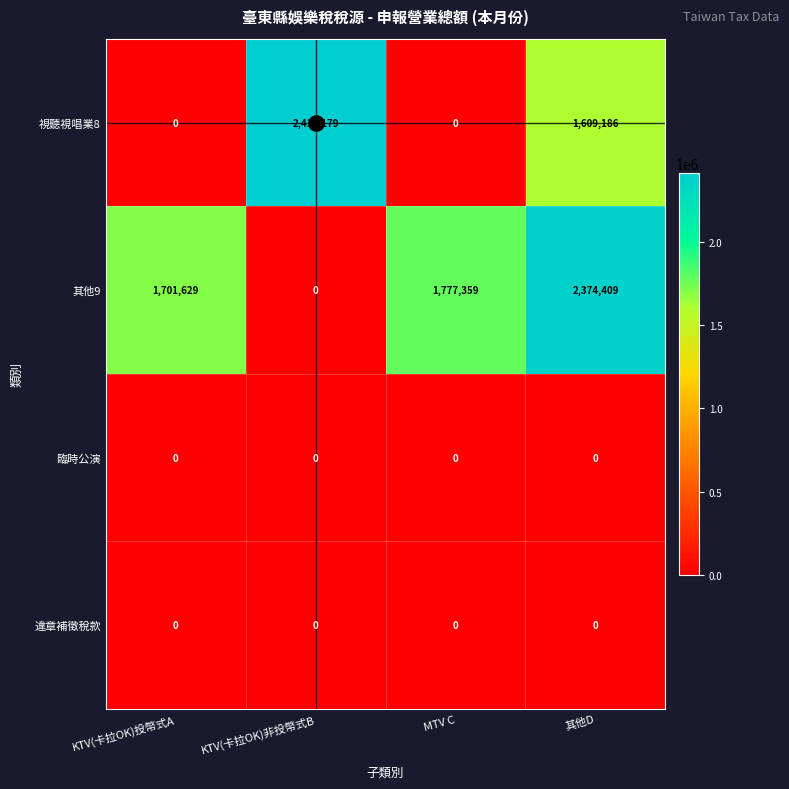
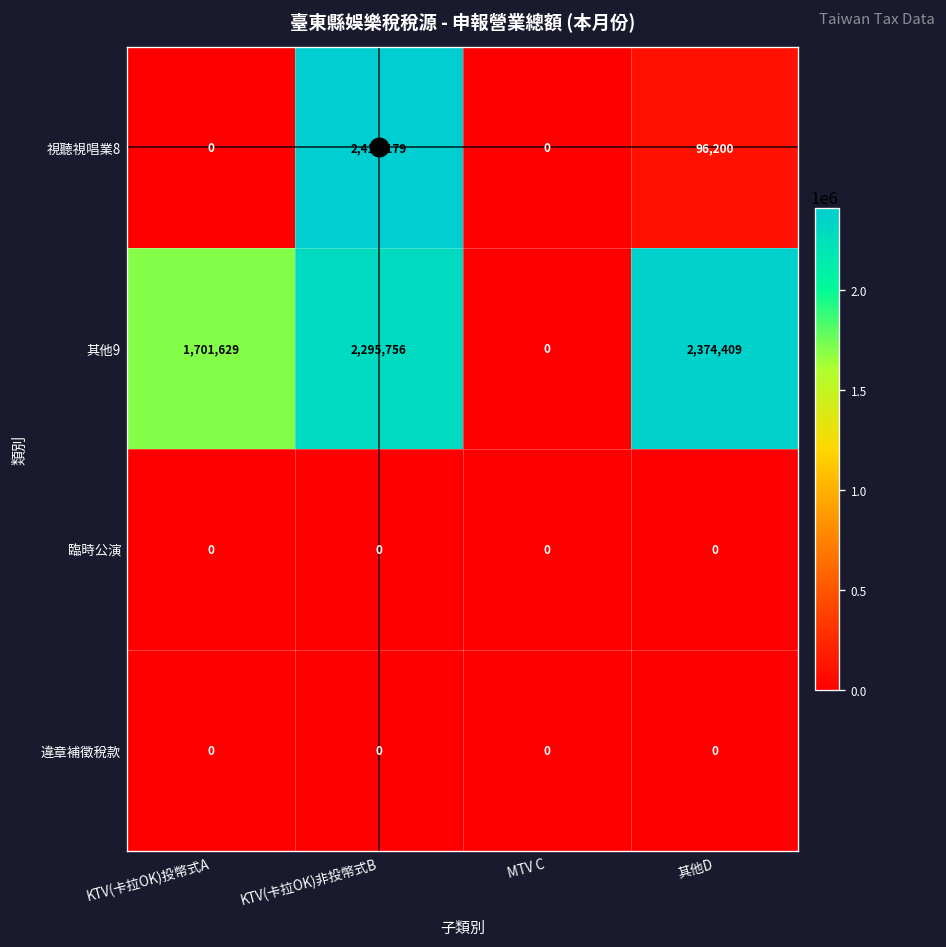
  {
    "視聽視唱業8": {
      "KTV(卡拉OK)投幣式A": "0",
      "MTV C": "0",
-     "其他D": "1,609,186"
+     "其他D": "96,200"
    },
    "其他9": {
      "KTV(卡拉OK)投幣式A": "1,701,629",
-     "KTV(卡拉OK)非投幣式B": "0",
-     "MTV C": "1,777,359",
+     "KTV(卡拉OK)非投幣式B": "2,295,756",
+     "MTV C": "0",
      "其他D": "2,374,409"
    },
    "臨時公演": {
      "KTV(卡拉OK)投幣式A": "0",
      "KTV(卡拉OK)非投幣式B": "0",
      "MTV C": "0",
      "其他D": "0"
    },
    "違章補徵稅款": {
      "KTV(卡拉OK)投幣式A": "0",
      "KTV(卡拉OK)非投幣式B": "0",
      "MTV C": "0",
      "其他D": "0"
    }
  }
